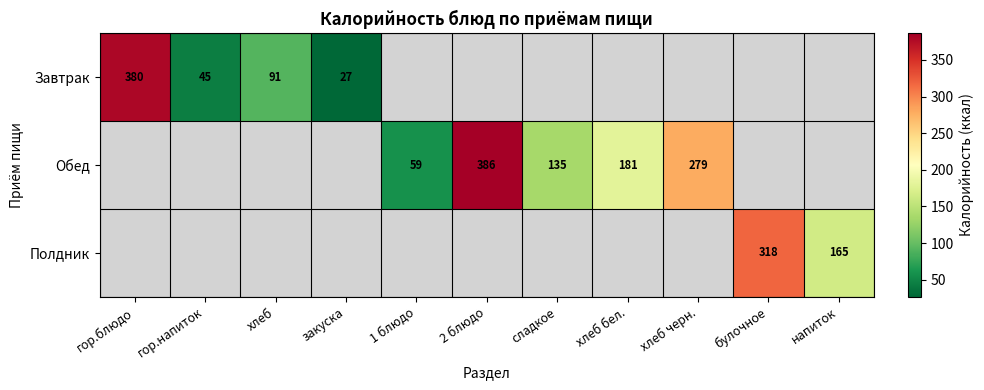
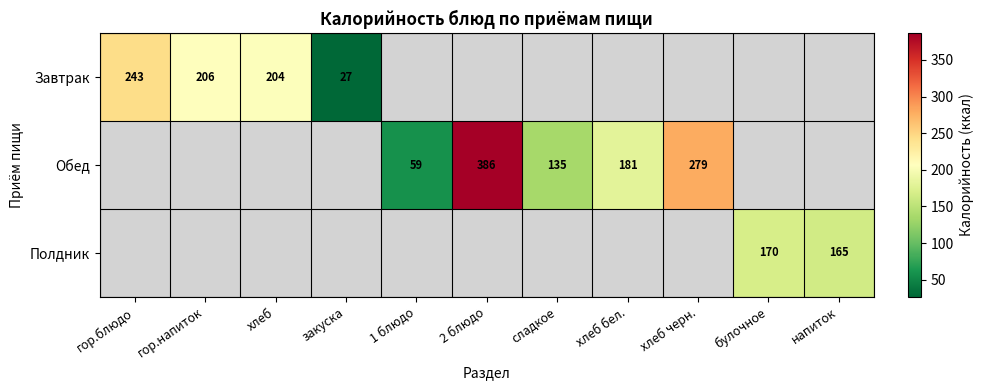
  {
    "Завтрак": {
-     "гор.блюдо": 380,
-     "гор.напиток": 45,
-     "хлеб": 91,
+     "гор.блюдо": 243,
+     "гор.напиток": 206,
+     "хлеб": 204,
      "закуска": 27
    },
    "Обед": {
      "1 блюдо": 59,
      "2 блюдо": 386,
      "сладкое": 135,
      "хлеб бел.": 181,
      "хлеб черн.": 279
    },
    "Полдник": {
-     "булочное": 318,
+     "булочное": 170,
      "напиток": 165
    }
  }
